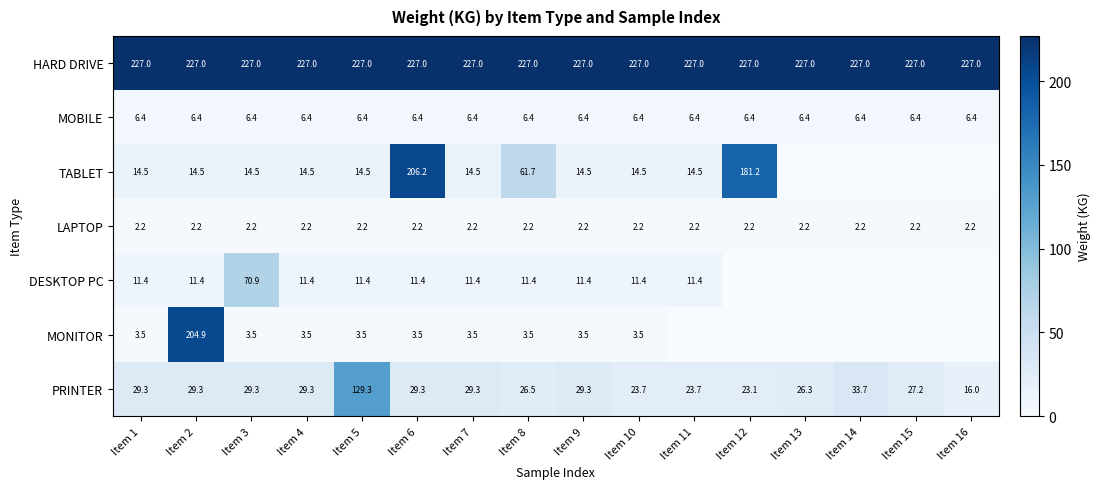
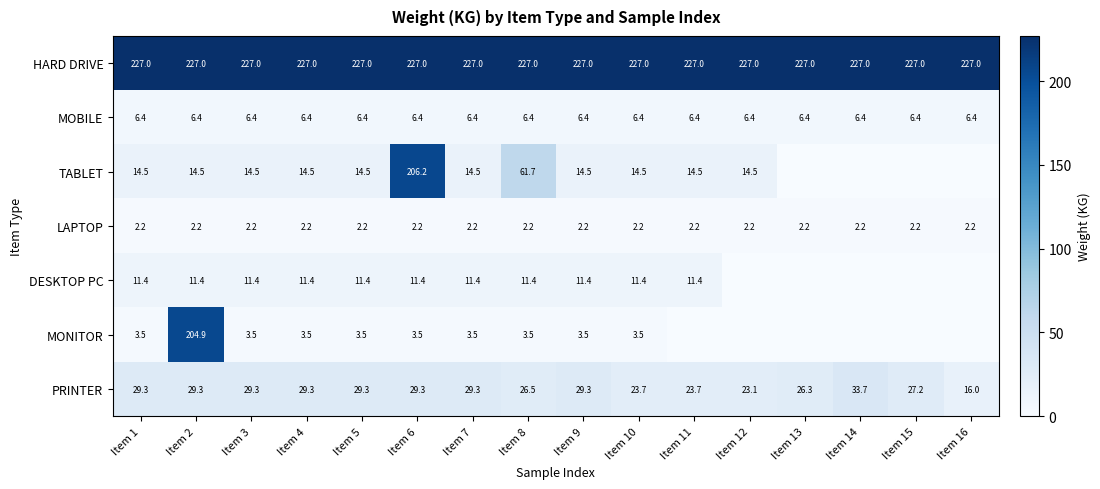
  {
    "HARD DRIVE": {
      "Item 1": 227.0,
      "Item 2": 227.0,
      "Item 3": 227.0,
      "Item 4": 227.0,
      "Item 5": 227.0,
      "Item 6": 227.0,
      "Item 7": 227.0,
      "Item 8": 227.0,
      "Item 9": 227.0,
      "Item 10": 227.0,
      "Item 11": 227.0,
      "Item 12": 227.0,
      "Item 13": 227.0,
      "Item 14": 227.0,
      "Item 15": 227.0,
      "Item 16": 227.0
    },
    "MOBILE": {
      "Item 1": 6.4,
      "Item 2": 6.4,
      "Item 3": 6.4,
      "Item 4": 6.4,
      "Item 5": 6.4,
      "Item 6": 6.4,
      "Item 7": 6.4,
      "Item 8": 6.4,
      "Item 9": 6.4,
      "Item 10": 6.4,
      "Item 11": 6.4,
      "Item 12": 6.4,
      "Item 13": 6.4,
      "Item 14": 6.4,
      "Item 15": 6.4,
      "Item 16": 6.4
    },
    "TABLET": {
      "Item 1": 14.5,
      "Item 2": 14.5,
      "Item 3": 14.5,
      "Item 4": 14.5,
      "Item 5": 14.5,
      "Item 6": 206.2,
      "Item 7": 14.5,
      "Item 8": 61.7,
      "Item 9": 14.5,
      "Item 10": 14.5,
      "Item 11": 14.5,
-     "Item 12": 181.2
+     "Item 12": 14.5
    },
    "LAPTOP": {
      "Item 1": 2.2,
      "Item 2": 2.2,
      "Item 3": 2.2,
      "Item 4": 2.2,
      "Item 5": 2.2,
      "Item 6": 2.2,
      "Item 7": 2.2,
      "Item 8": 2.2,
      "Item 9": 2.2,
      "Item 10": 2.2,
      "Item 11": 2.2,
      "Item 12": 2.2,
      "Item 13": 2.2,
      "Item 14": 2.2,
      "Item 15": 2.2,
      "Item 16": 2.2
    },
    "DESKTOP PC": {
      "Item 1": 11.4,
      "Item 2": 11.4,
-     "Item 3": 70.9,
+     "Item 3": 11.4,
      "Item 4": 11.4,
      "Item 5": 11.4,
      "Item 6": 11.4,
      "Item 7": 11.4,
      "Item 8": 11.4,
      "Item 9": 11.4,
      "Item 10": 11.4,
      "Item 11": 11.4
    },
    "MONITOR": {
      "Item 1": 3.5,
      "Item 2": 204.9,
      "Item 3": 3.5,
      "Item 4": 3.5,
      "Item 5": 3.5,
      "Item 6": 3.5,
      "Item 7": 3.5,
      "Item 8": 3.5,
      "Item 9": 3.5,
      "Item 10": 3.5
    },
    "PRINTER": {
      "Item 1": 29.3,
      "Item 2": 29.3,
      "Item 3": 29.3,
      "Item 4": 29.3,
-     "Item 5": 129.3,
+     "Item 5": 29.3,
      "Item 6": 29.3,
      "Item 7": 29.3,
      "Item 8": 26.5,
      "Item 9": 29.3,
      "Item 10": 23.7,
      "Item 11": 23.7,
      "Item 12": 23.1,
      "Item 13": 26.3,
      "Item 14": 33.7,
      "Item 15": 27.2,
      "Item 16": 16.0
    }
  }
